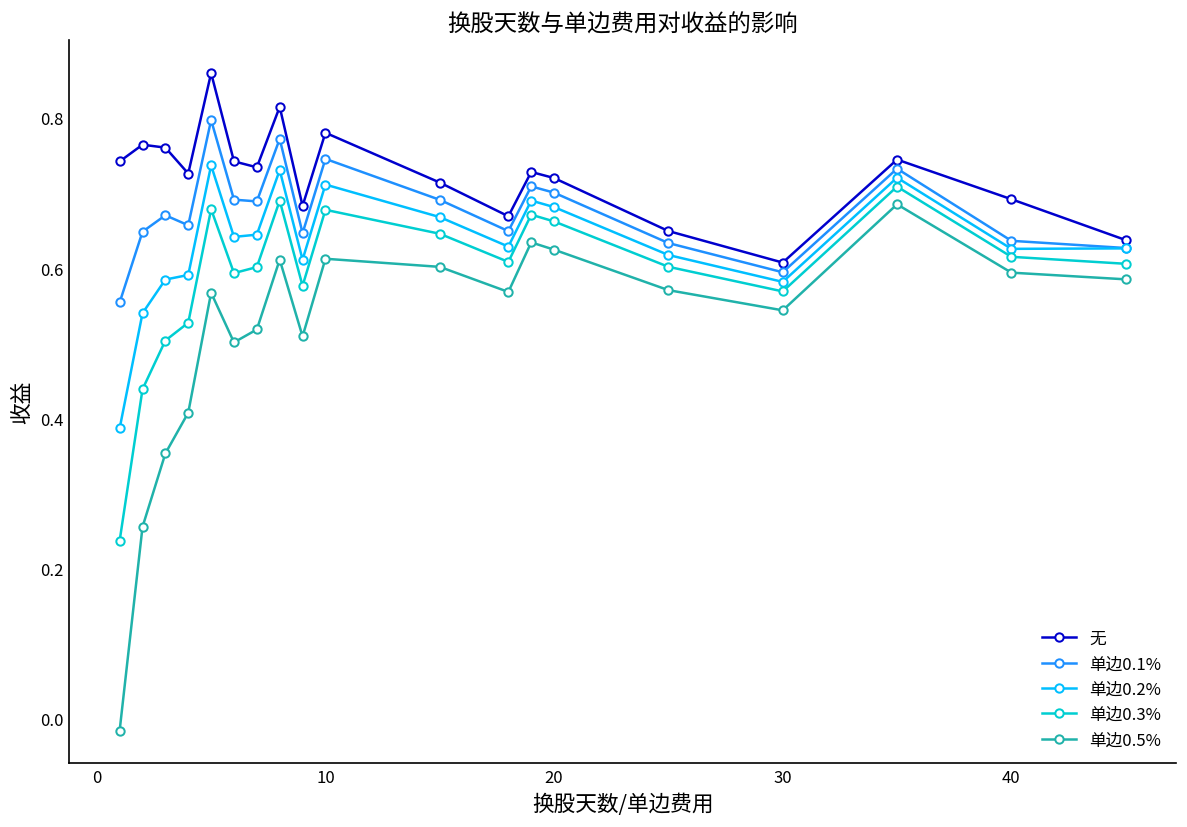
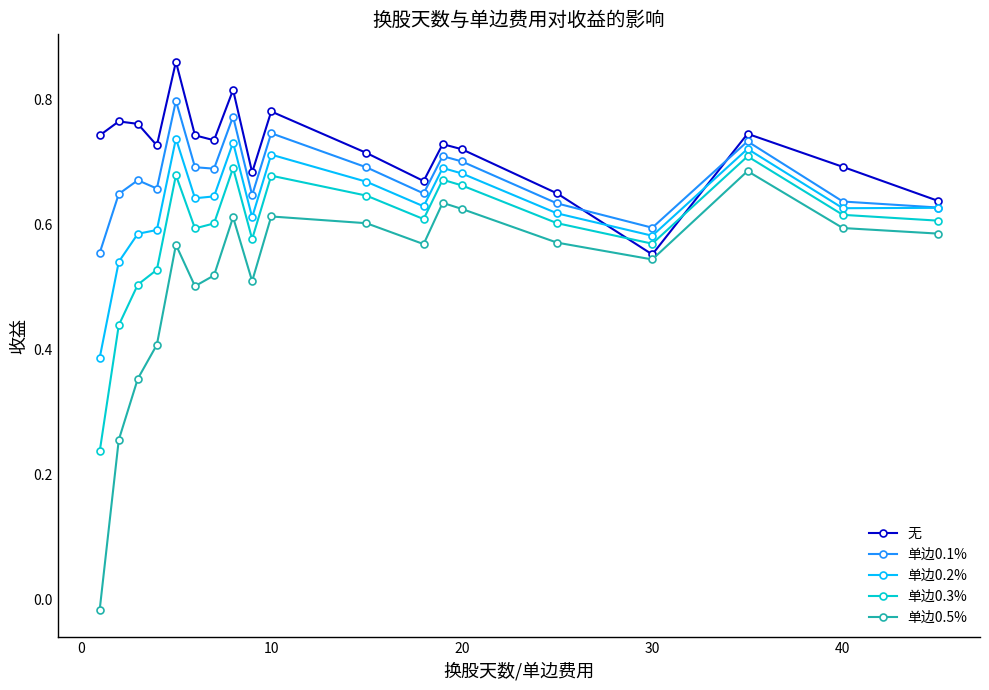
  {
    "无": {
      "10": 0.78,
      "20": 0.72,
-     "30": 0.61,
+     "30": 0.55,
      "40": 0.69
    }
  }
